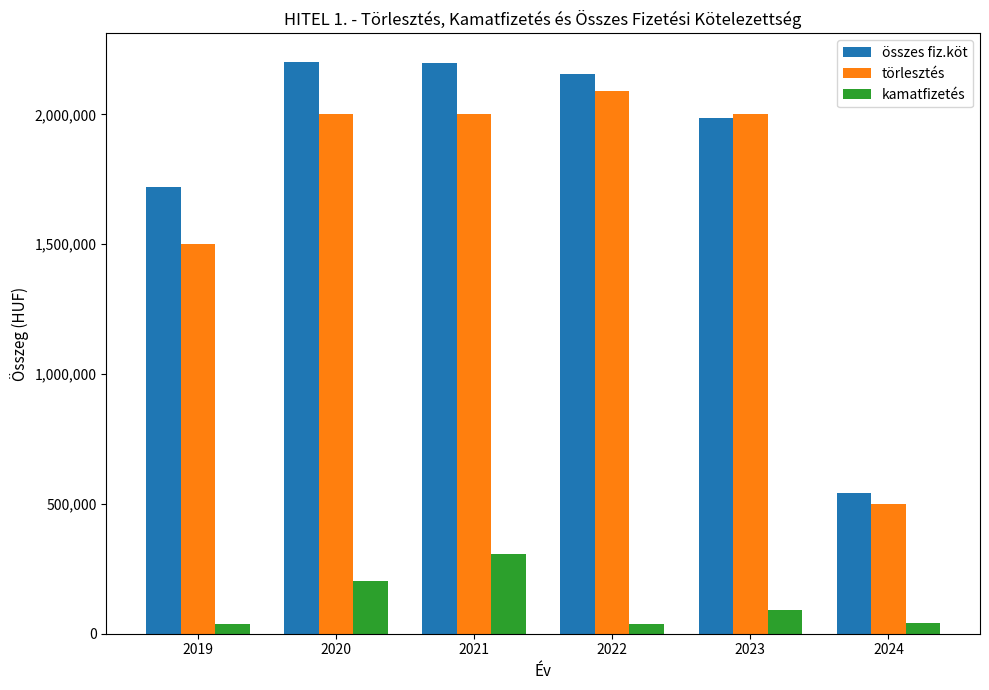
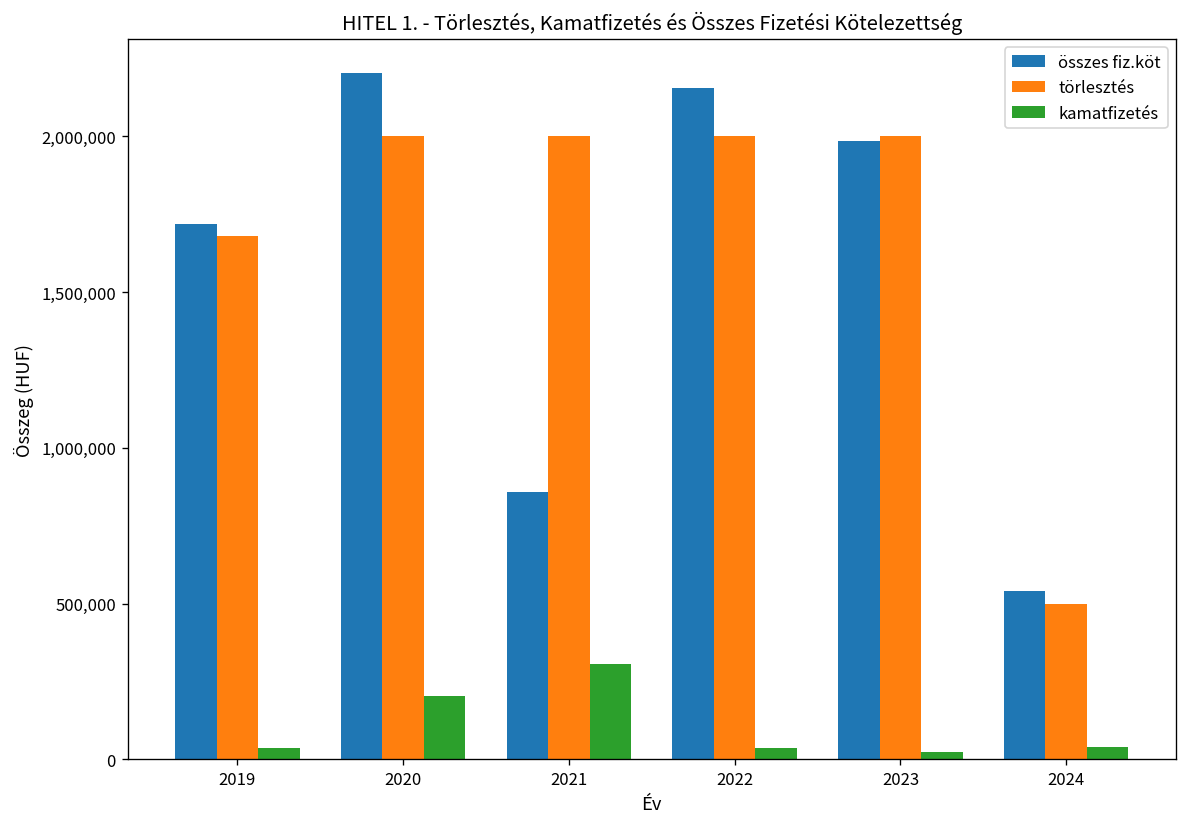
  {
    "összes fiz.köt": {
      "2019": "1,720,000",
      "2020": "2,200,000",
-     "2021": "2,200,000",
+     "2021": "860,000",
      "2022": "2,160,000",
      "2023": "1,980,000",
      "2024": "540,000"
    },
    "törlesztés": {
-     "2019": "1,500,000",
+     "2019": "1,680,000",
      "2020": "2,000,000",
      "2021": "2,000,000",
-     "2022": "2,090,000",
+     "2022": "2,000,000",
      "2023": "2,000,000",
      "2024": "500,000"
    },
    "kamatfizetés": {
      "2019": "40,000",
      "2020": "200,000",
      "2021": "310,000",
      "2022": "40,000",
-     "2023": "90,000",
+     "2023": "20,000",
      "2024": "40,000"
    }
  }
